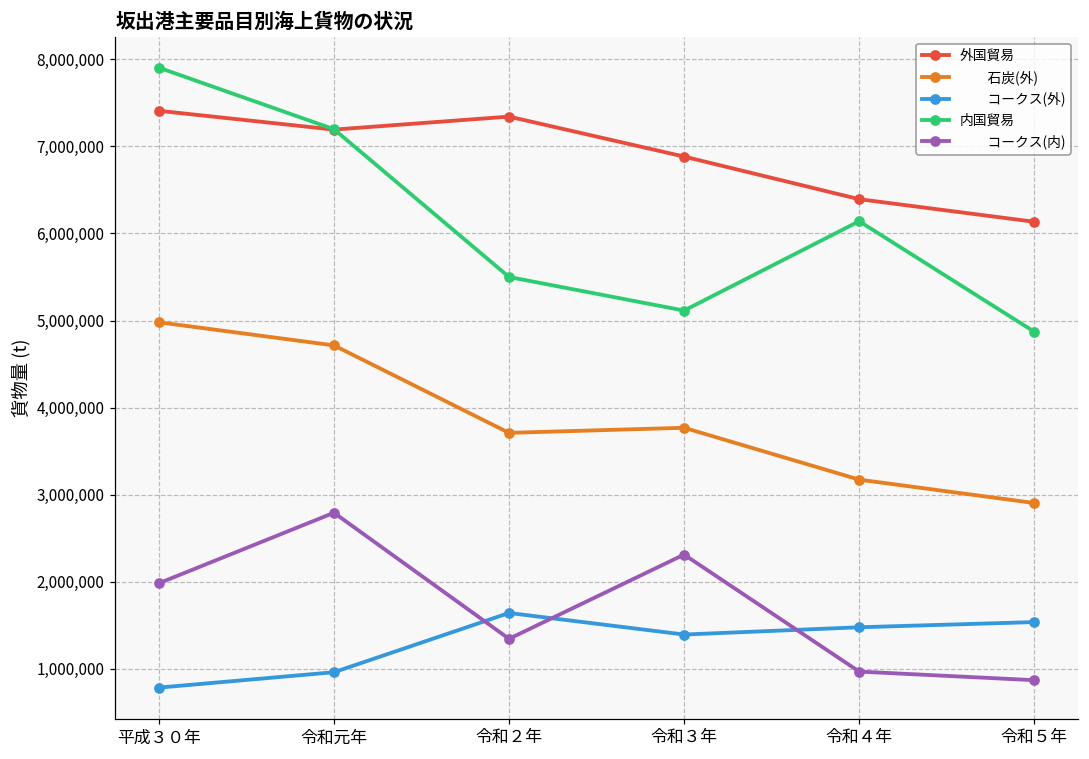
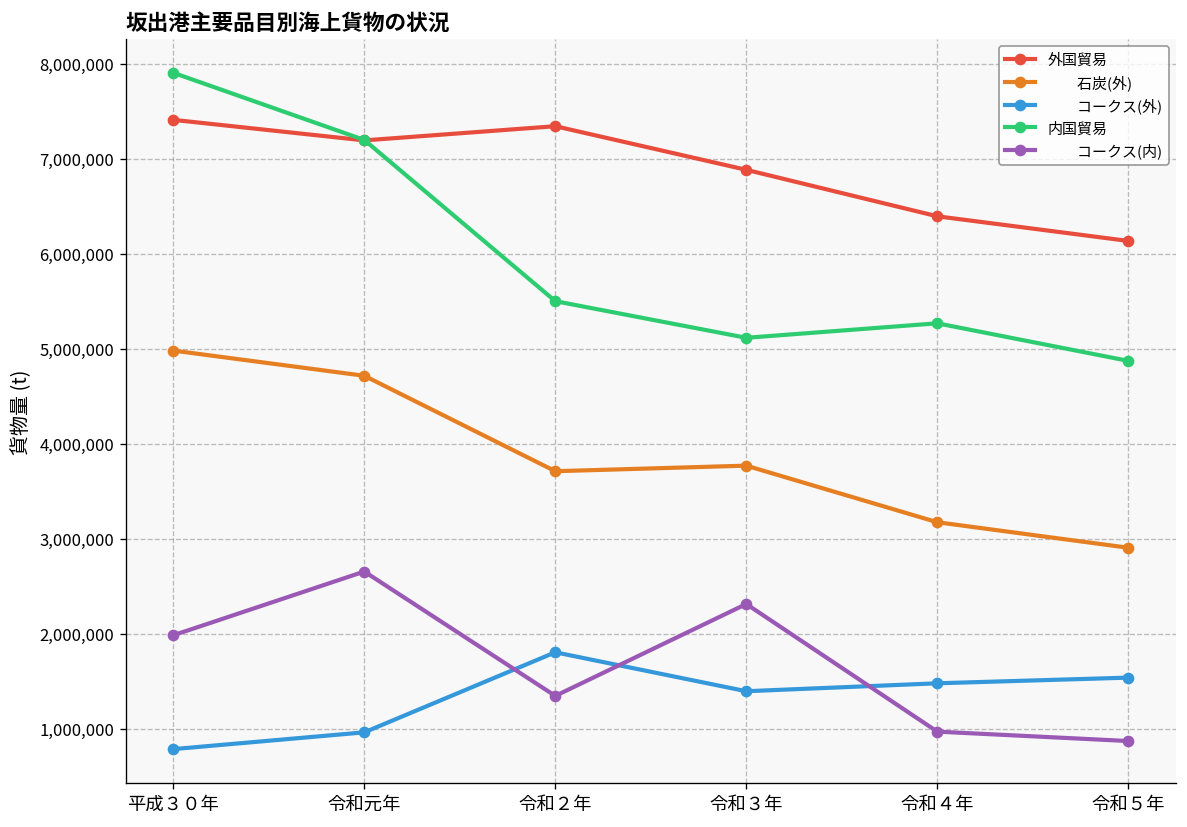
  {
    "コークス(外)": {
      "平成３０年": "800,000",
      "令和元年": "1,000,000",
-     "令和２年": "1,600,000",
+     "令和２年": "1,800,000",
      "令和３年": "1,400,000",
      "令和４年": "1,500,000",
      "令和５年": "1,500,000"
    },
    "内国貿易": {
      "平成３０年": "7,900,000",
      "令和２年": "5,500,000",
      "令和３年": "5,100,000",
-     "令和４年": "6,100,000",
+     "令和４年": "5,300,000",
      "令和５年": "4,900,000"
    },
    "コークス(内)": {
      "平成３０年": "2,000,000",
-     "令和元年": "2,800,000",
+     "令和元年": "2,700,000",
      "令和２年": "1,300,000",
      "令和３年": "2,300,000",
      "令和４年": "1,000,000",
      "令和５年": "900,000"
    }
  }
